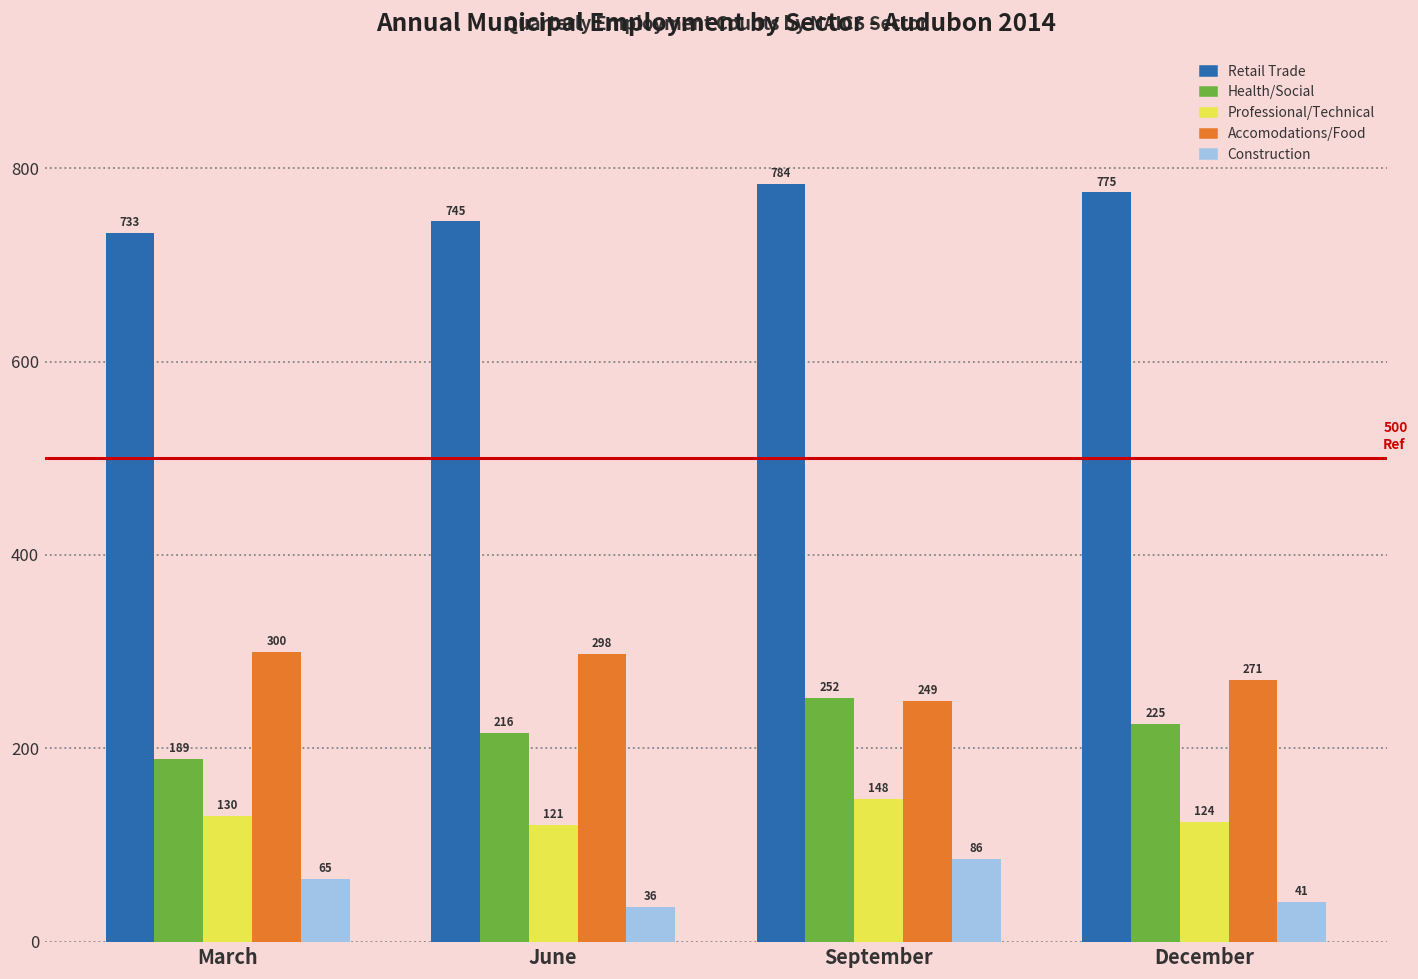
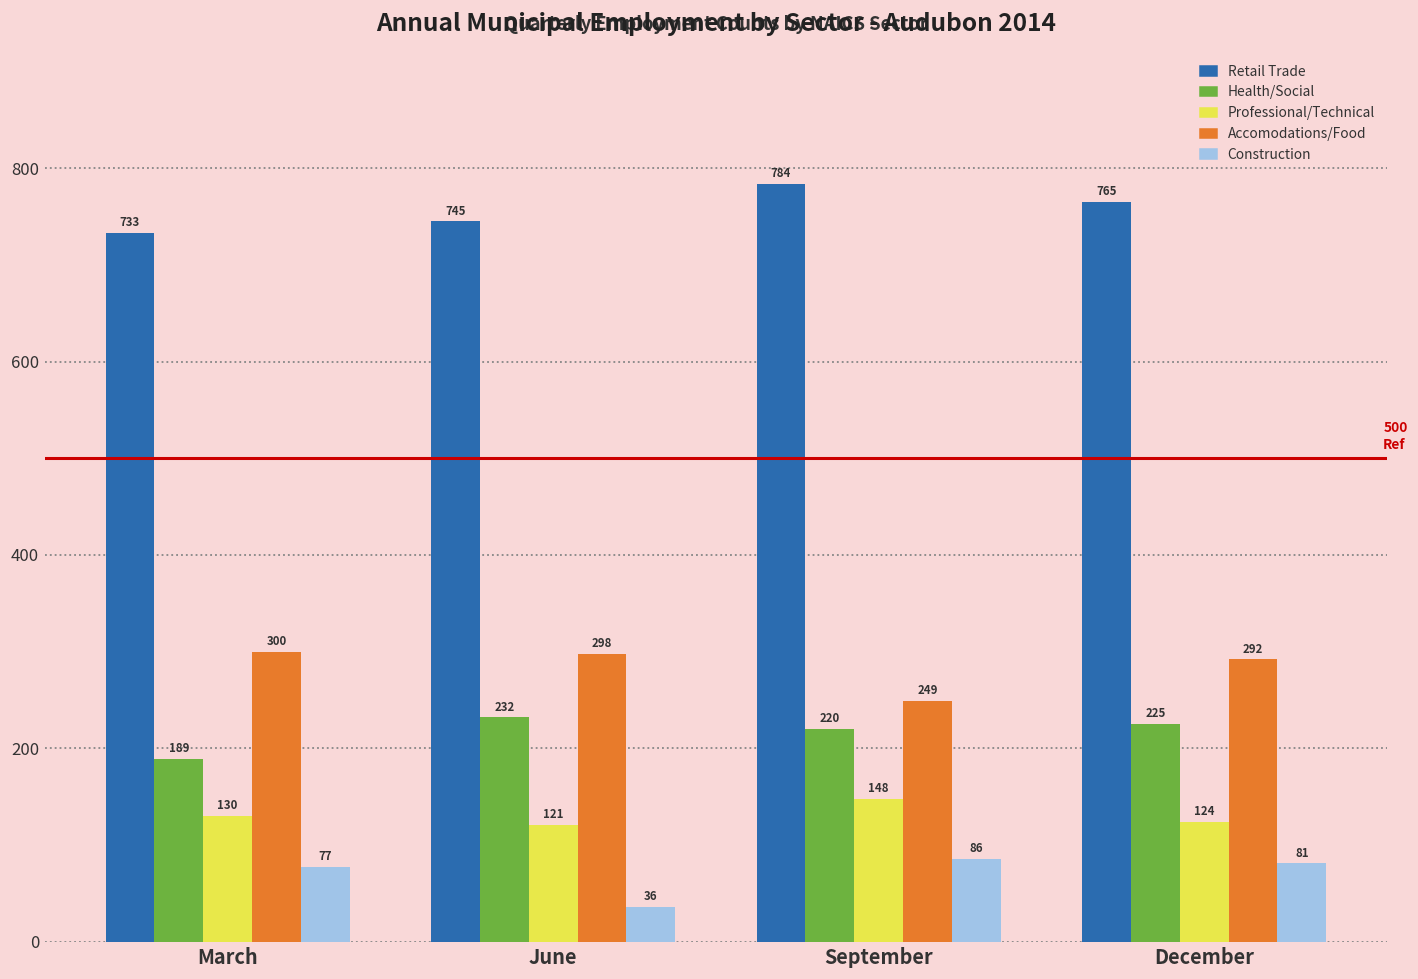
  {
    "Retail Trade": {
      "March": 733,
      "June": 745,
      "September": 784,
-     "December": 775
+     "December": 765
    },
    "Health/Social": {
      "March": 189,
-     "June": 216,
-     "September": 252,
+     "June": 232,
+     "September": 220,
      "December": 225
    },
    "Professional/Technical": {
      "March": 130,
      "June": 121,
      "September": 148,
      "December": 124
    },
    "Accomodations/Food": {
      "March": 300,
      "June": 298,
      "September": 249,
-     "December": 271
+     "December": 292
    },
    "Construction": {
-     "March": 65,
+     "March": 77,
      "June": 36,
      "September": 86,
-     "December": 41
+     "December": 81
    }
  }
